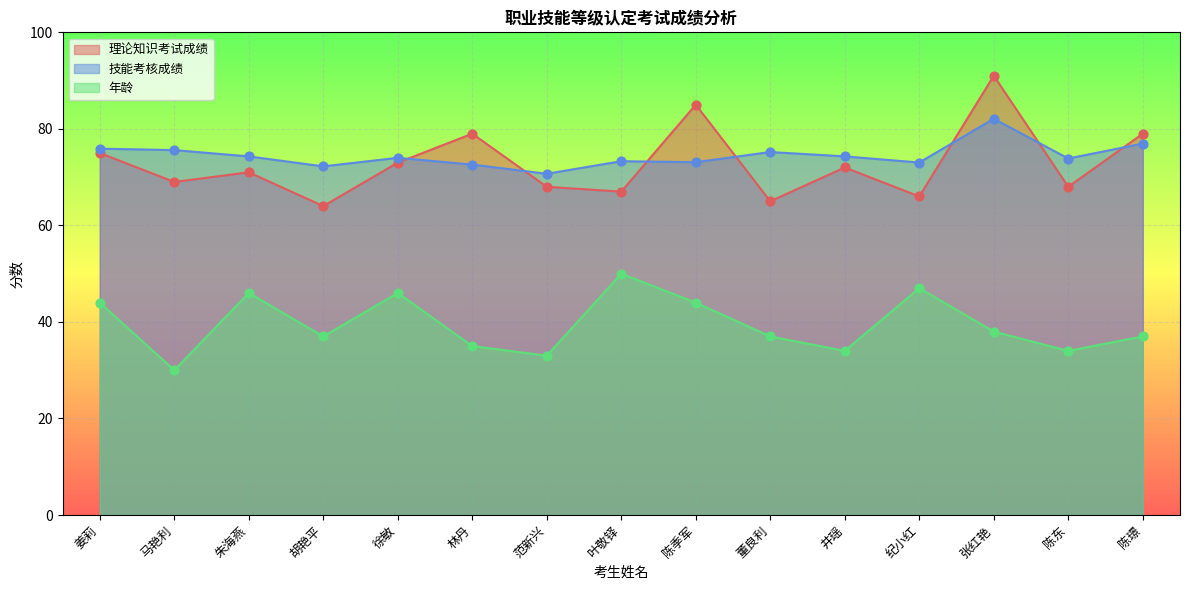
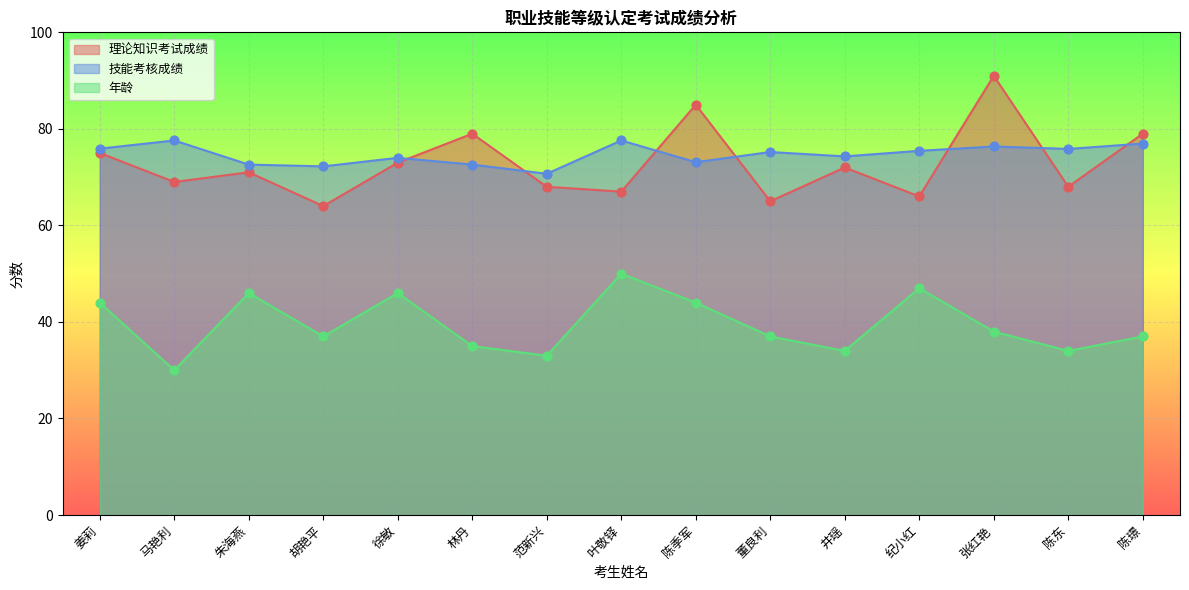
  {
    "理论知识考试成绩": {
      "姜莉": 75,
      "马艳利": 69,
      "朱海燕": 71,
      "胡艳平": 64,
      "徐敏": 73,
      "林丹": 79,
      "范新兴": 68,
      "叶敬铎": 67,
      "陈季军": 85,
      "董良利": 65,
      "井瑶": 72,
      "纪小红": 66,
      "张红艳": 91,
      "陈东": 68,
      "陈璟": 79
    },
    "技能考核成绩": {
      "姜莉": 76,
-     "马艳利": 76,
-     "朱海燕": 74,
+     "马艳利": 78,
+     "朱海燕": 73,
      "胡艳平": 72,
      "徐敏": 74,
      "林丹": 73,
      "范新兴": 71,
-     "叶敬铎": 73,
+     "叶敬铎": 78,
      "陈季军": 73,
      "董良利": 75,
      "井瑶": 74,
-     "纪小红": 73,
-     "张红艳": 82,
-     "陈东": 74,
+     "纪小红": 75,
+     "张红艳": 76,
+     "陈东": 76,
      "陈璟": 77
    },
    "年龄": {
      "姜莉": 44,
      "马艳利": 30,
      "朱海燕": 46,
      "胡艳平": 37,
      "徐敏": 46,
      "林丹": 35,
      "范新兴": 33,
      "叶敬铎": 50,
      "陈季军": 44,
      "董良利": 37,
      "井瑶": 34,
      "纪小红": 47,
      "张红艳": 38,
      "陈东": 34,
      "陈璟": 37
    }
  }
